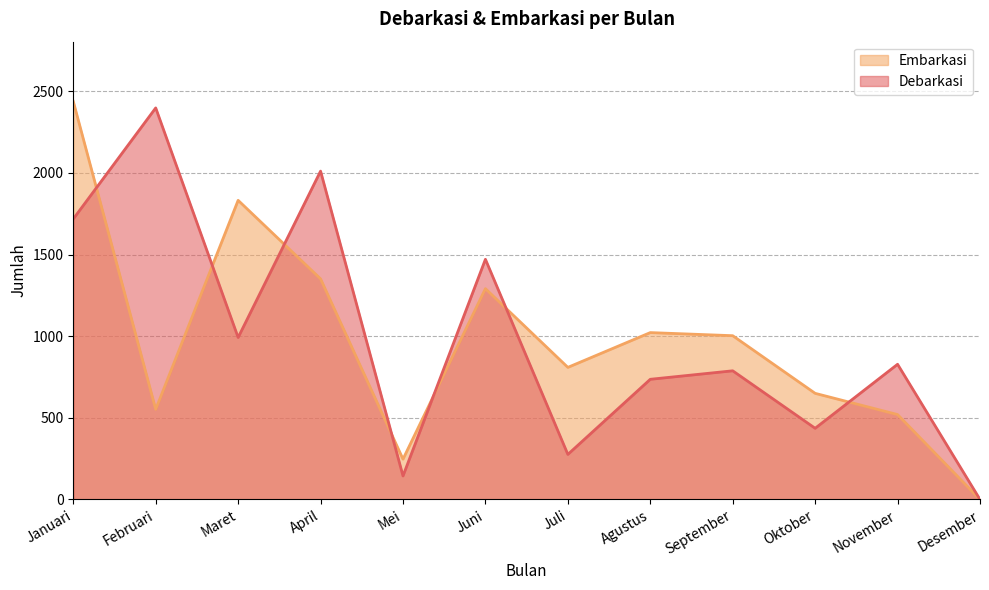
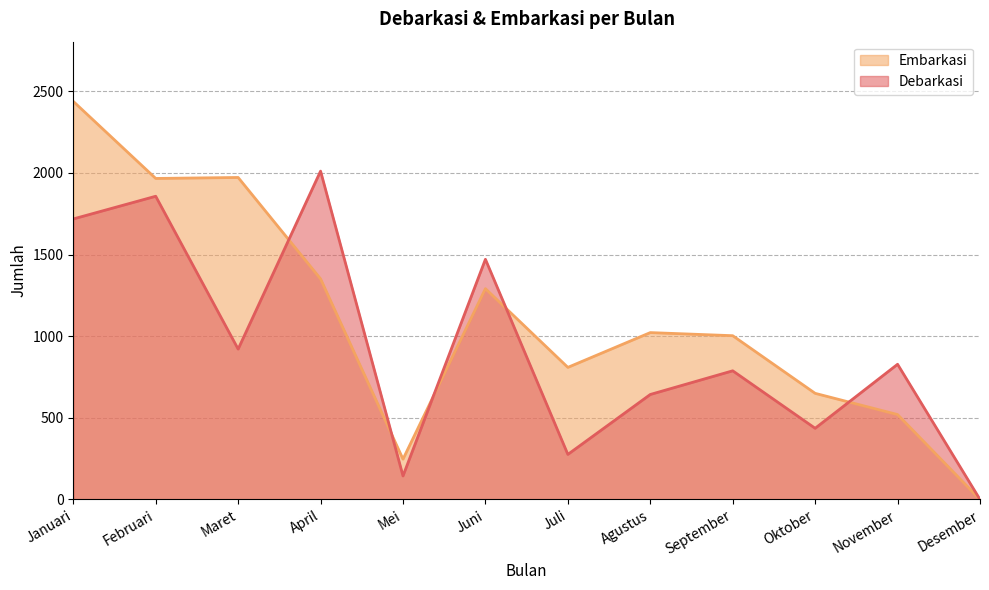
  {
    "Embarkasi": {
      "Januari": 2440,
-     "Februari": 550,
-     "Maret": 1830,
+     "Februari": 1970,
+     "Maret": 1970,
      "April": 1350,
      "Mei": 250,
      "Juni": 1290,
      "Juli": 810,
      "Agustus": 1020,
      "September": 1000,
      "Oktober": 650,
      "November": 520
    },
    "Debarkasi": {
      "Januari": 1720,
-     "Februari": 2400,
-     "Maret": 990,
+     "Februari": 1860,
+     "Maret": 920,
      "April": 2010,
      "Mei": 140,
      "Juni": 1470,
      "Juli": 280,
-     "Agustus": 740,
+     "Agustus": 640,
      "September": 790,
      "Oktober": 440,
      "November": 830
    }
  }
